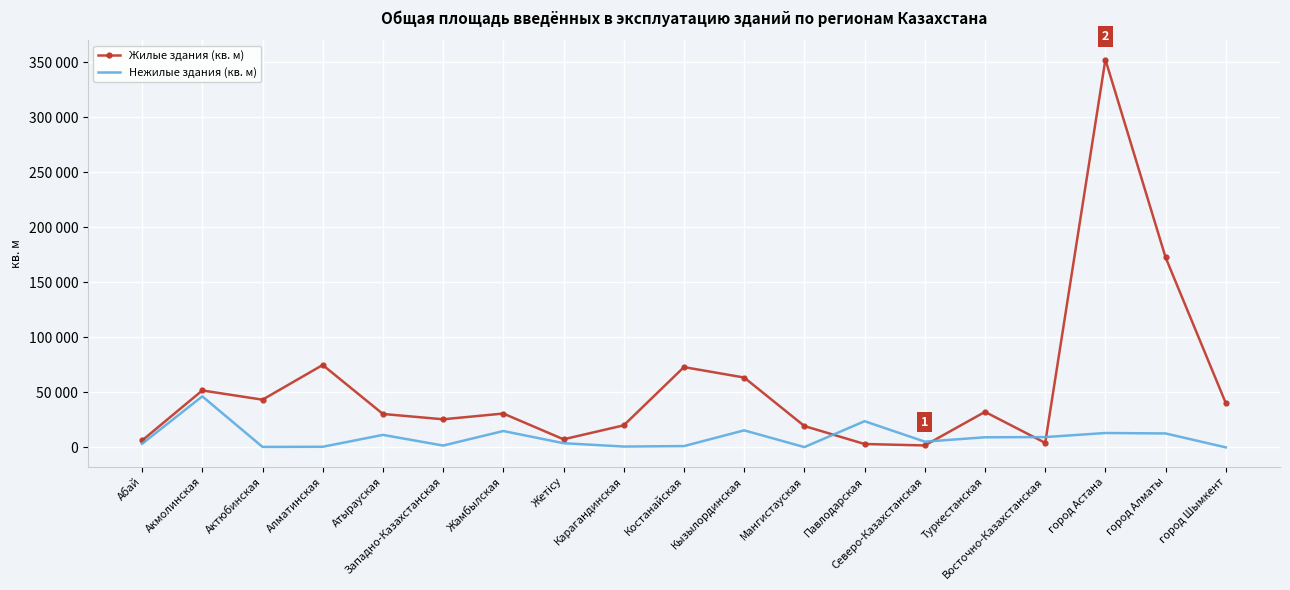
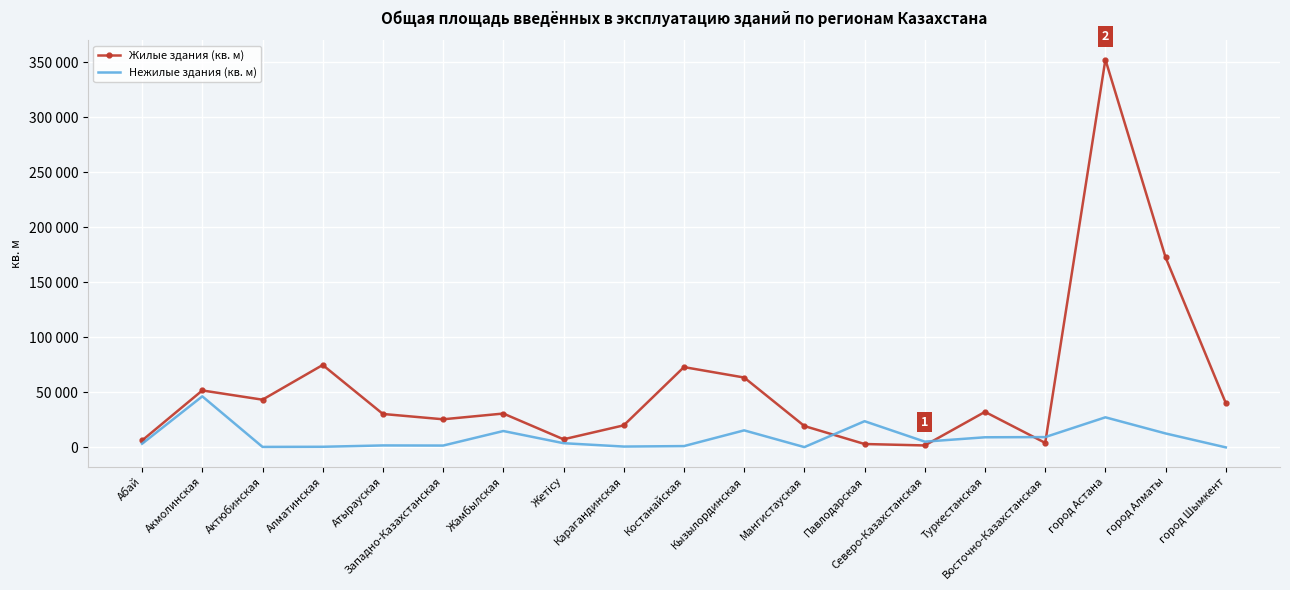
  {
    "Жилые здания (кв. м)": {
      "Абай": 6000,
      "Акмолинская": 52000,
      "Актюбинская": 43000,
      "Алматинская": 75000,
      "Атырауская": 30000,
      "Западно-Казахстанская": 26000,
      "Жамбылская": 31000,
      "Жетісу": 7000,
      "Карагандинская": 20000,
      "Костанайская": 73000,
      "Кызылординская": 63000,
      "Мангистауская": 19000,
      "Павлодарская": 3000,
      "Северо-Казахстанская": 2000,
      "Туркестанская": 32000,
      "Восточно-Казахстанская": 4000,
      "город Алматы": 173000,
      "город Шымкент": 40000
    },
    "Нежилые здания (кв. м)": {
      "Абай": 3000,
      "Акмолинская": 46000,
      "Актюбинская": 0,
      "Алматинская": 1000,
-     "Атырауская": 11000,
+     "Атырауская": 2000,
      "Западно-Казахстанская": 2000,
      "Жамбылская": 15000,
      "Жетісу": 4000,
      "Карагандинская": 1000,
      "Костанайская": 1000,
      "Кызылординская": 15000,
      "Мангистауская": 0,
      "Павлодарская": 24000,
      "Туркестанская": 9000,
      "Восточно-Казахстанская": 9000,
-     "город Астана": 13000,
+     "город Астана": 27000,
      "город Алматы": 13000,
      "город Шымкент": 0
    }
  }
